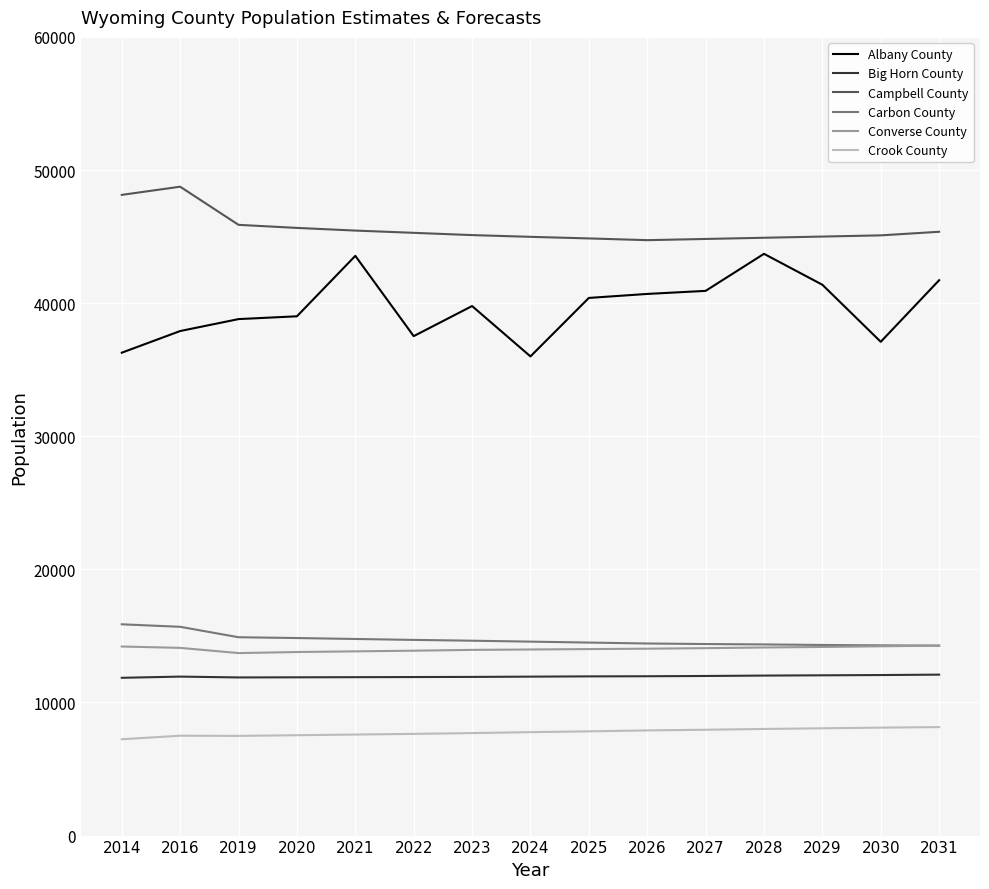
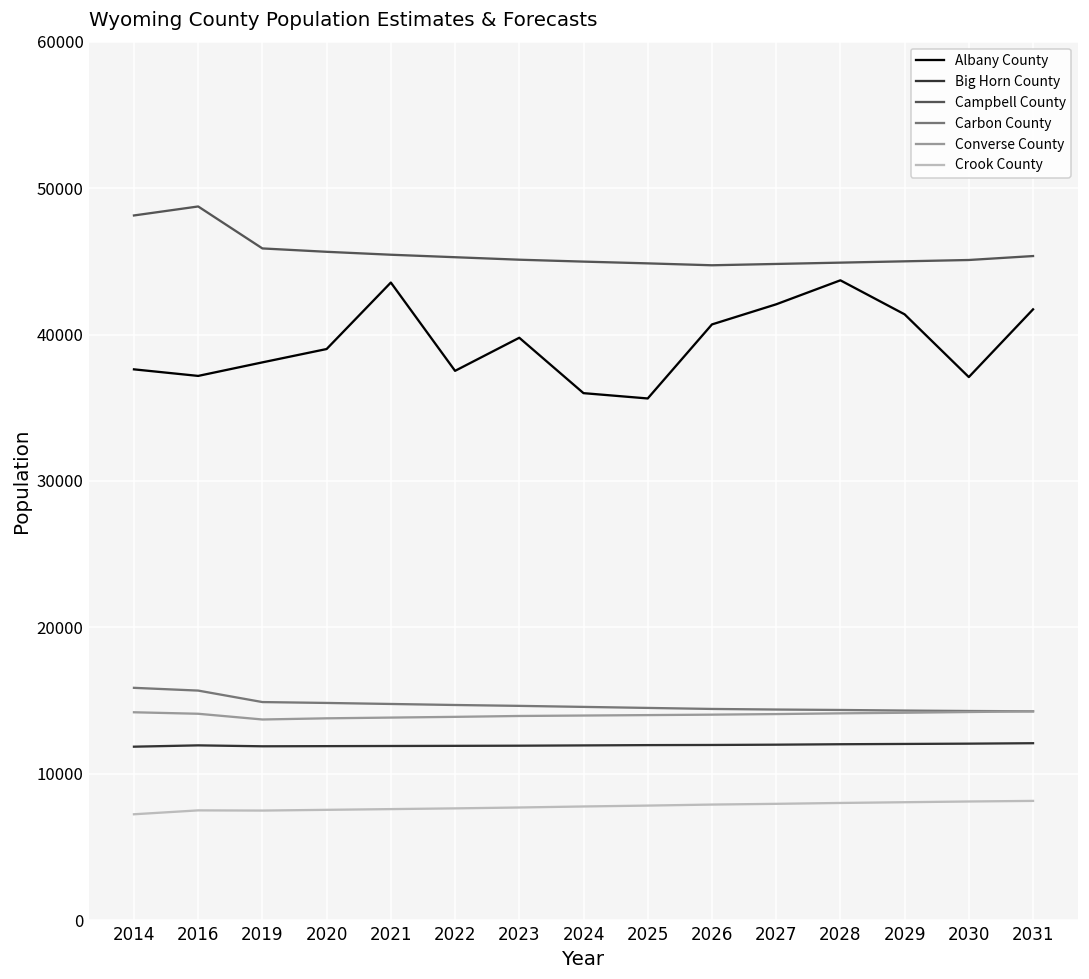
  {
    "Albany County": {
-     "2014": 36300,
-     "2016": 37900,
-     "2019": 38800,
+     "2014": 37600,
+     "2016": 37200,
+     "2019": 38100,
      "2020": 39000,
      "2021": 43600,
      "2022": 37500,
      "2023": 39800,
      "2024": 36000,
-     "2025": 40400,
+     "2025": 35600,
      "2026": 40700,
-     "2027": 40900,
+     "2027": 42100,
      "2028": 43700,
      "2029": 41400,
      "2030": 37100,
      "2031": 41700
    }
  }
